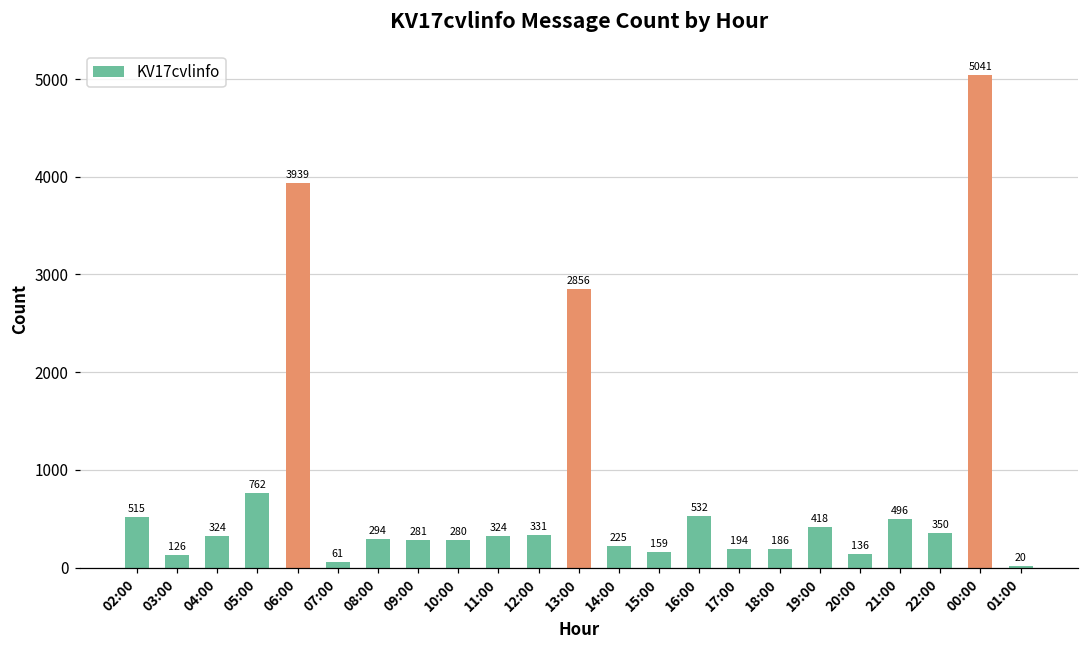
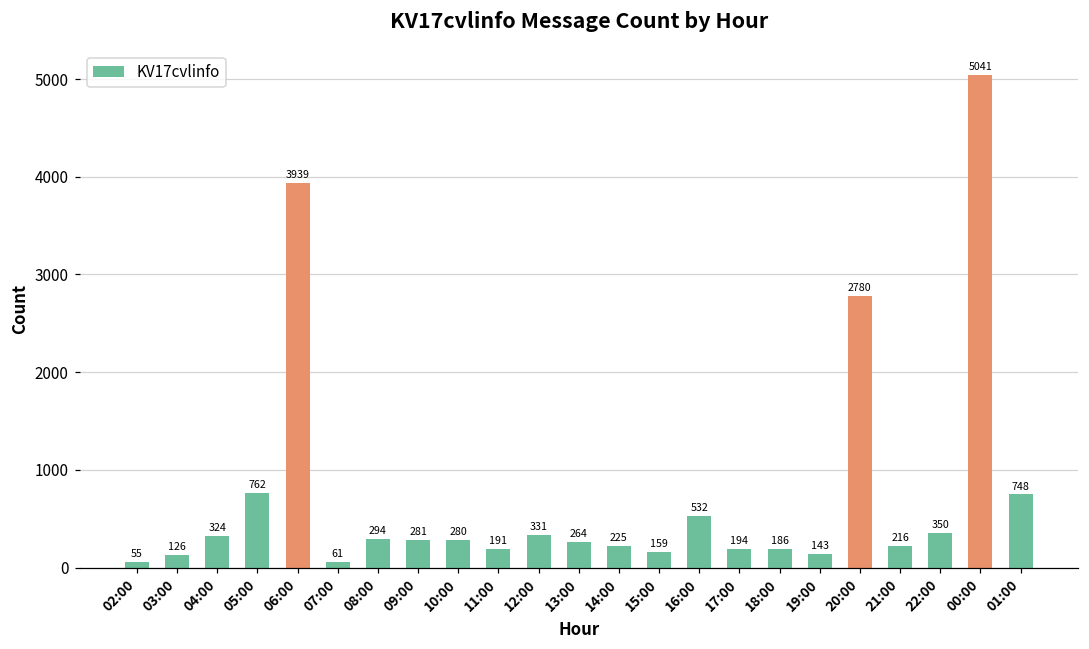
  {
-   "02:00": 515,
+   "02:00": 55,
    "03:00": 126,
    "04:00": 324,
    "05:00": 762,
    "06:00": 3939,
    "07:00": 61,
    "08:00": 294,
    "09:00": 281,
    "10:00": 280,
-   "11:00": 324,
+   "11:00": 191,
    "12:00": 331,
-   "13:00": 2856,
+   "13:00": 264,
    "14:00": 225,
    "15:00": 159,
    "16:00": 532,
    "17:00": 194,
    "18:00": 186,
-   "19:00": 418,
-   "20:00": 136,
-   "21:00": 496,
+   "19:00": 143,
+   "20:00": 2780,
+   "21:00": 216,
    "22:00": 350,
    "00:00": 5041,
-   "01:00": 20
+   "01:00": 748
  }
